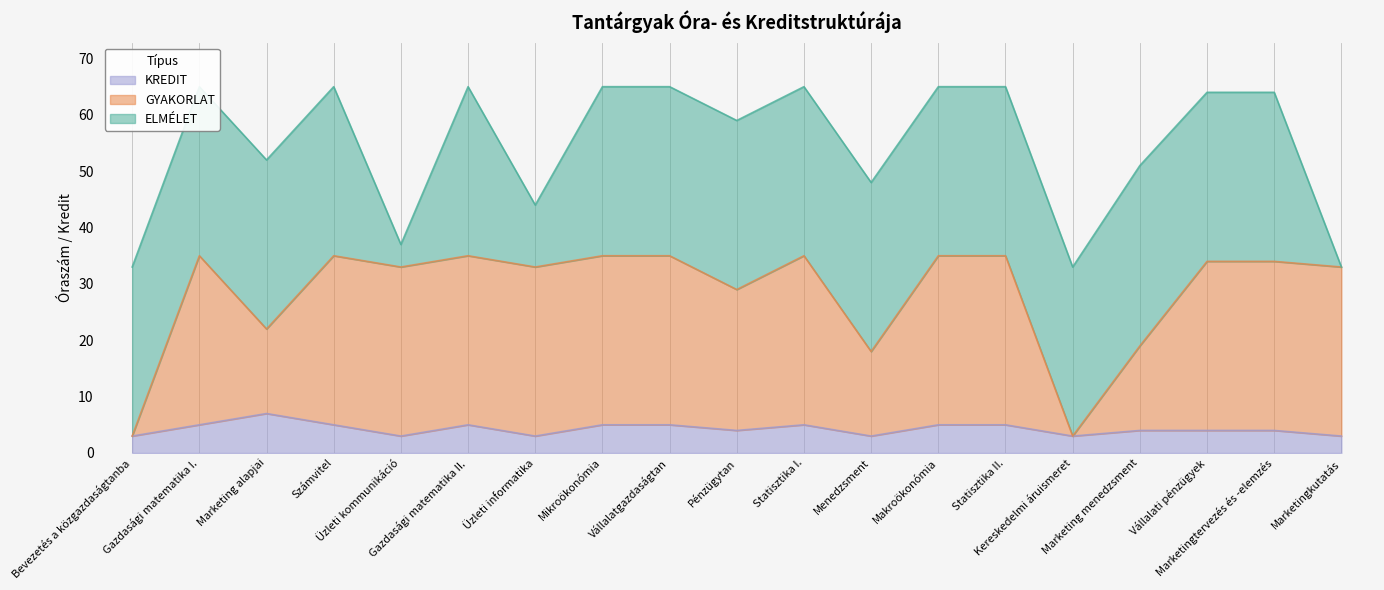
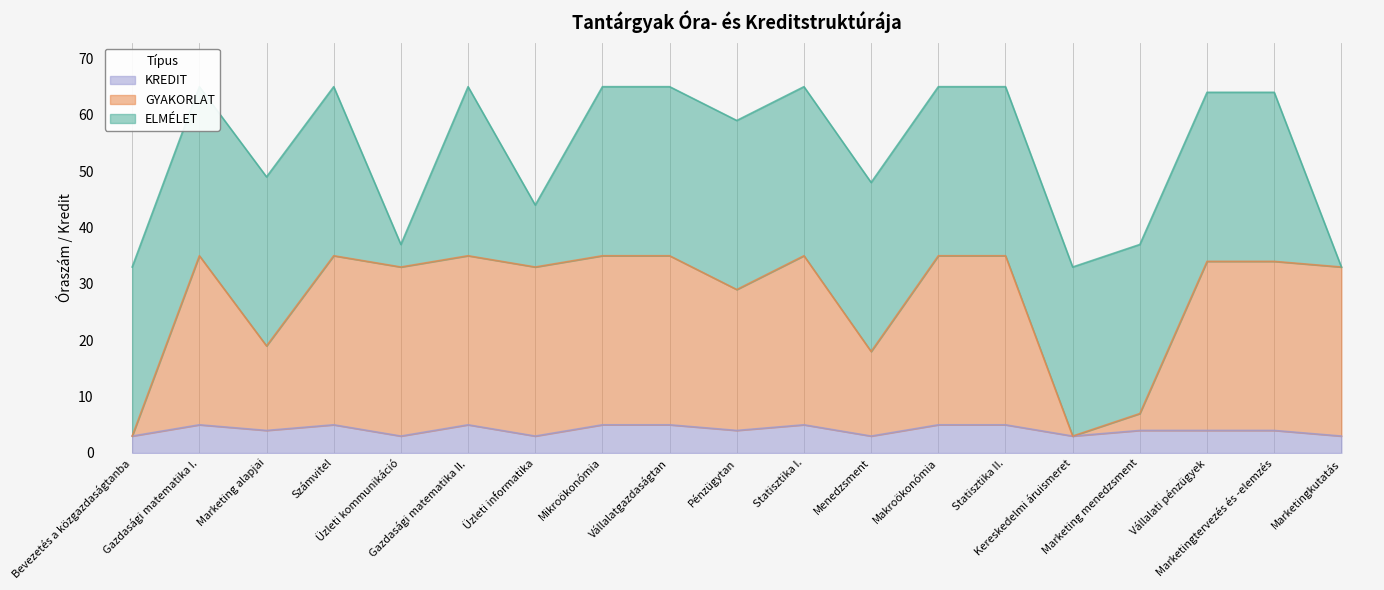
  {
    "KREDIT": {
      "Gazdasági matematika I.": 5,
-     "Marketing alapjai": 7,
+     "Marketing alapjai": 4,
      "Számvitel": 5,
      "Üzleti kommunikáció": 3,
      "Gazdasági matematika II.": 5,
      "Üzleti informatika": 3,
      "Mikroökonómia": 5,
      "Vállalatgazdaságtan": 5,
      "Pénzügytan": 4,
      "Statisztika I.": 5,
      "Menedzsment": 3,
      "Makroökonómia": 5,
      "Statisztika II.": 5,
      "Marketing menedzsment": 4,
      "Vállalati pénzügyek": 4,
      "Marketingtervezés és -elemzés": 4,
      "Marketingkutatás": 3
    },
    "GYAKORLAT": {
      "Gazdasági matematika I.": 30,
      "Marketing alapjai": 15,
      "Számvitel": 30,
      "Üzleti kommunikáció": 30,
      "Gazdasági matematika II.": 30,
      "Üzleti informatika": 30,
      "Mikroökonómia": 30,
      "Vállalatgazdaságtan": 30,
      "Pénzügytan": 25,
      "Statisztika I.": 30,
      "Menedzsment": 15,
      "Makroökonómia": 30,
      "Statisztika II.": 30,
-     "Marketing menedzsment": 15,
+     "Marketing menedzsment": 3,
      "Vállalati pénzügyek": 30,
      "Marketingtervezés és -elemzés": 30
    },
    "ELMÉLET": {
      "Bevezetés a közgazdaságtanba": 30,
      "Marketing alapjai": 30,
      "Számvitel": 30,
      "Üzleti kommunikáció": 4,
      "Gazdasági matematika II.": 30,
      "Üzleti informatika": 11,
      "Mikroökonómia": 30,
      "Vállalatgazdaságtan": 30,
      "Pénzügytan": 30,
      "Statisztika I.": 30,
      "Menedzsment": 30,
      "Makroökonómia": 30,
      "Statisztika II.": 30,
      "Kereskedelmi áruismeret": 30,
-     "Marketing menedzsment": 32,
+     "Marketing menedzsment": 30,
      "Vállalati pénzügyek": 30,
      "Marketingtervezés és -elemzés": 30
    }
  }
